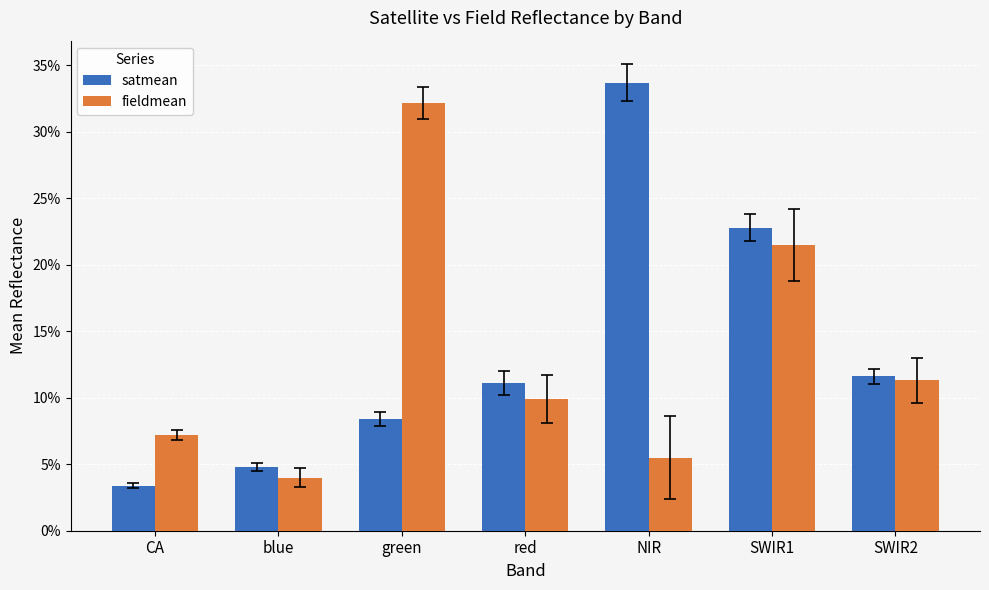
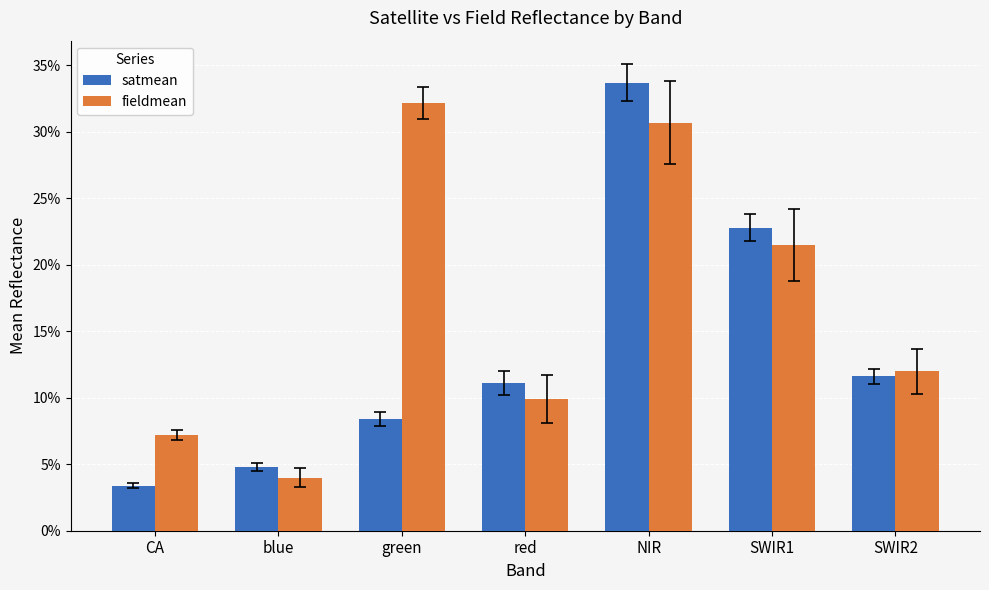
  {
    "fieldmean": {
      "CA": "7.2%",
      "blue": "4.0%",
      "green": "32.2%",
      "red": "9.9%",
-     "NIR": "5.5%",
+     "NIR": "30.7%",
      "SWIR1": "21.5%",
-     "SWIR2": "11.3%"
+     "SWIR2": "12.0%"
    }
  }
